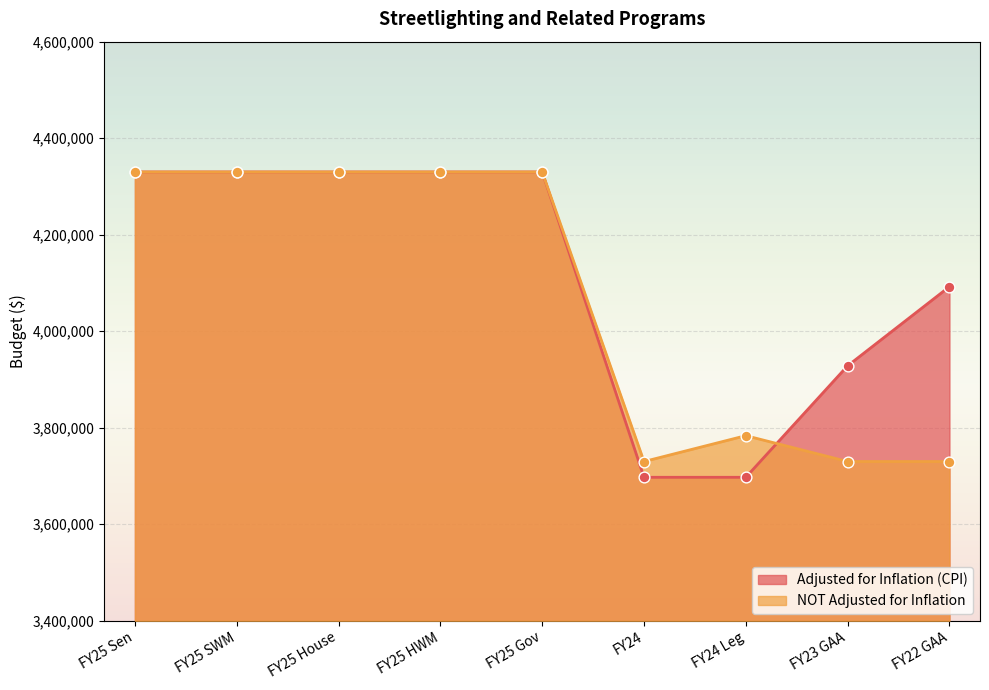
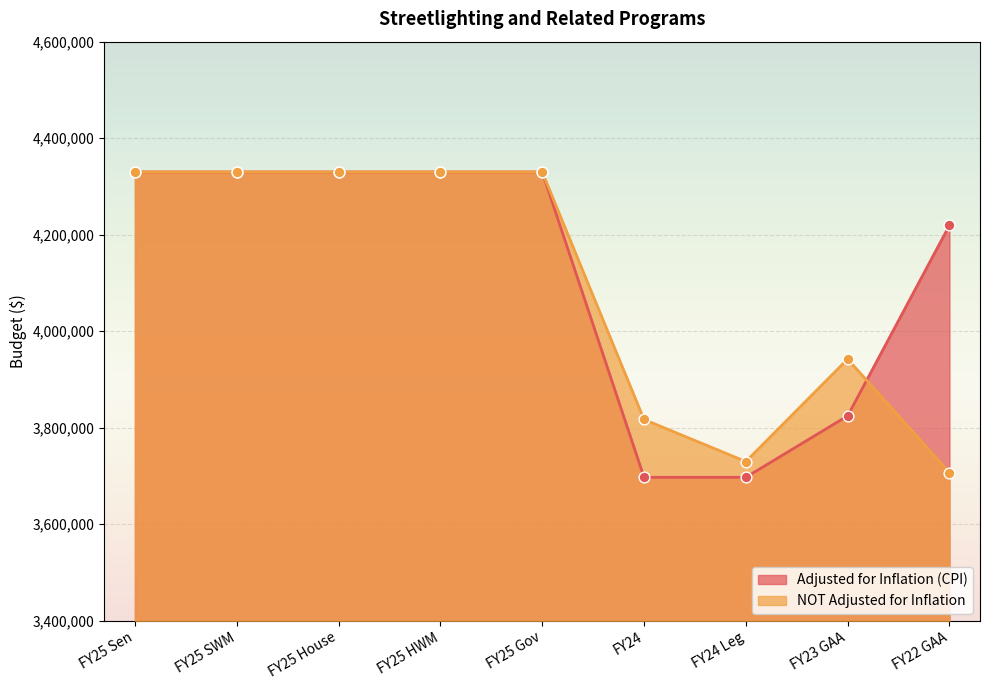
  {
    "Adjusted for Inflation (CPI)": {
      "FY24": "3,700,000",
      "FY24 Leg": "3,700,000",
-     "FY23 GAA": "3,930,000",
-     "FY22 GAA": "4,090,000"
+     "FY23 GAA": "3,820,000",
+     "FY22 GAA": "4,220,000"
    },
    "NOT Adjusted for Inflation": {
-     "FY24": "3,730,000",
-     "FY24 Leg": "3,780,000",
-     "FY23 GAA": "3,730,000",
-     "FY22 GAA": "3,730,000"
+     "FY24": "3,820,000",
+     "FY24 Leg": "3,730,000",
+     "FY23 GAA": "3,940,000",
+     "FY22 GAA": "3,710,000"
    }
  }
